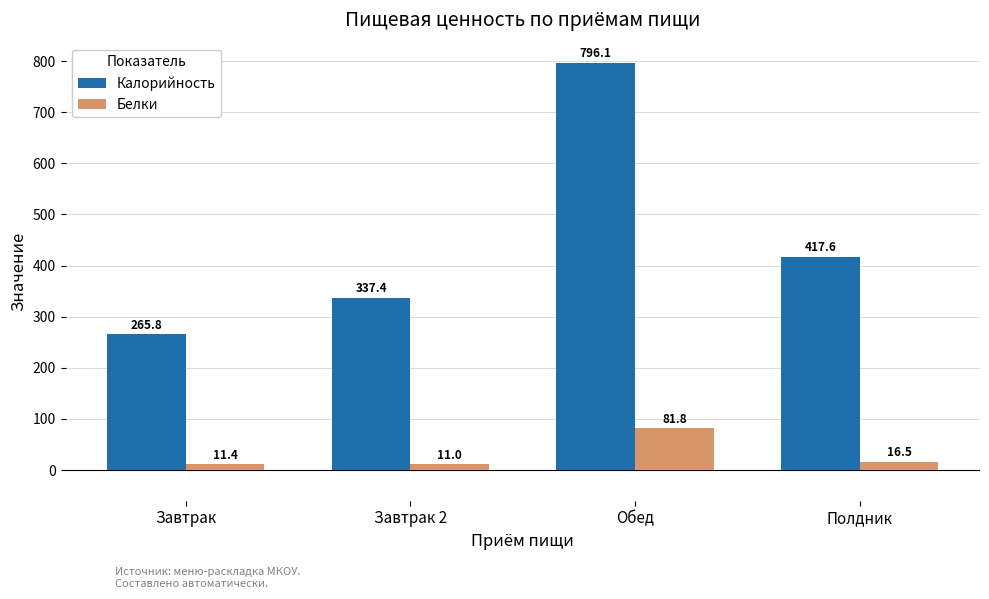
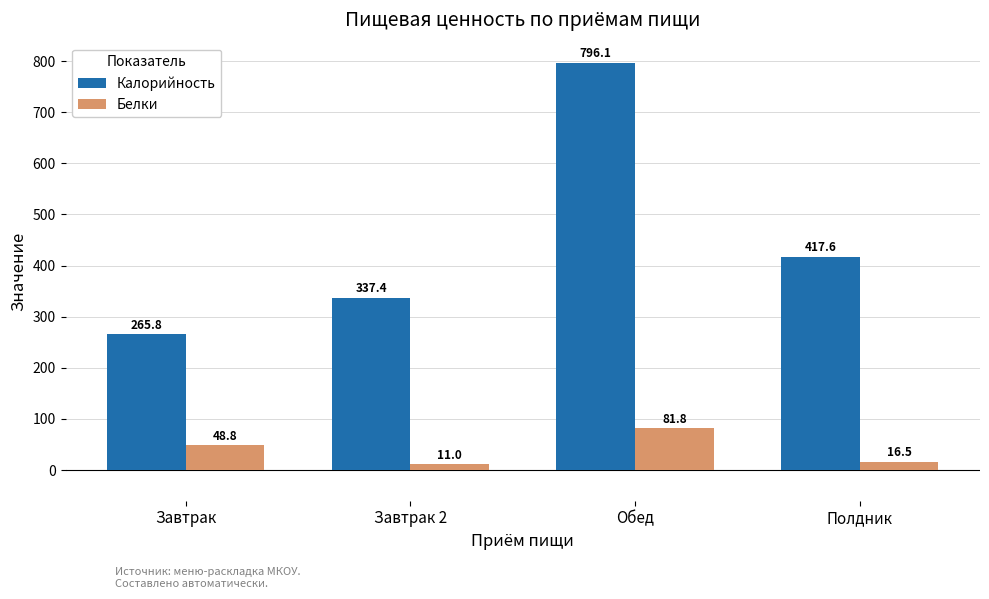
  {
    "Калорийность": {
      "Завтрак": 265.8,
      "Завтрак 2": 337.4,
      "Обед": 796.1,
      "Полдник": 417.6
    },
    "Белки": {
-     "Завтрак": 11.4,
+     "Завтрак": 48.8,
      "Завтрак 2": 11.0,
      "Обед": 81.8,
      "Полдник": 16.5
    }
  }
